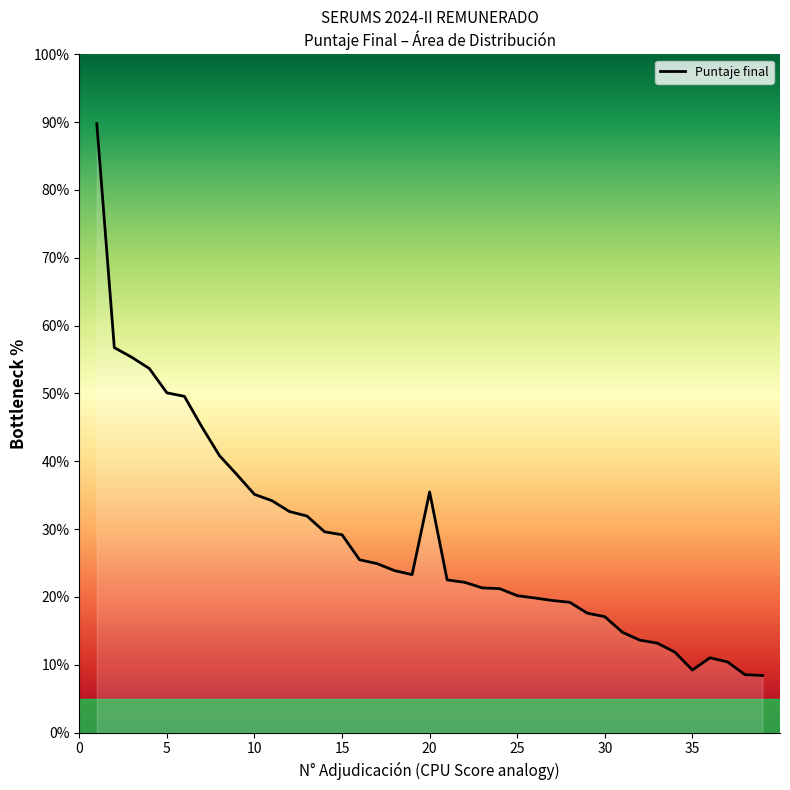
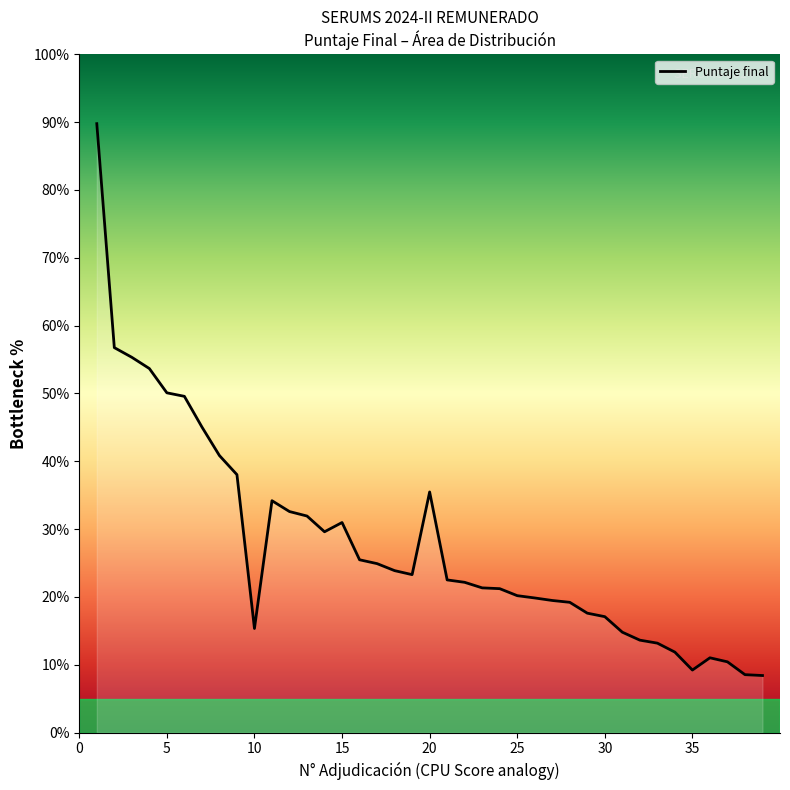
  {
    "5": "50%",
-   "10": "35%",
-   "15": "29%",
+   "10": "15%",
+   "15": "31%",
    "20": "35%",
    "25": "20%",
    "30": "17%",
    "35": "9%"
  }
